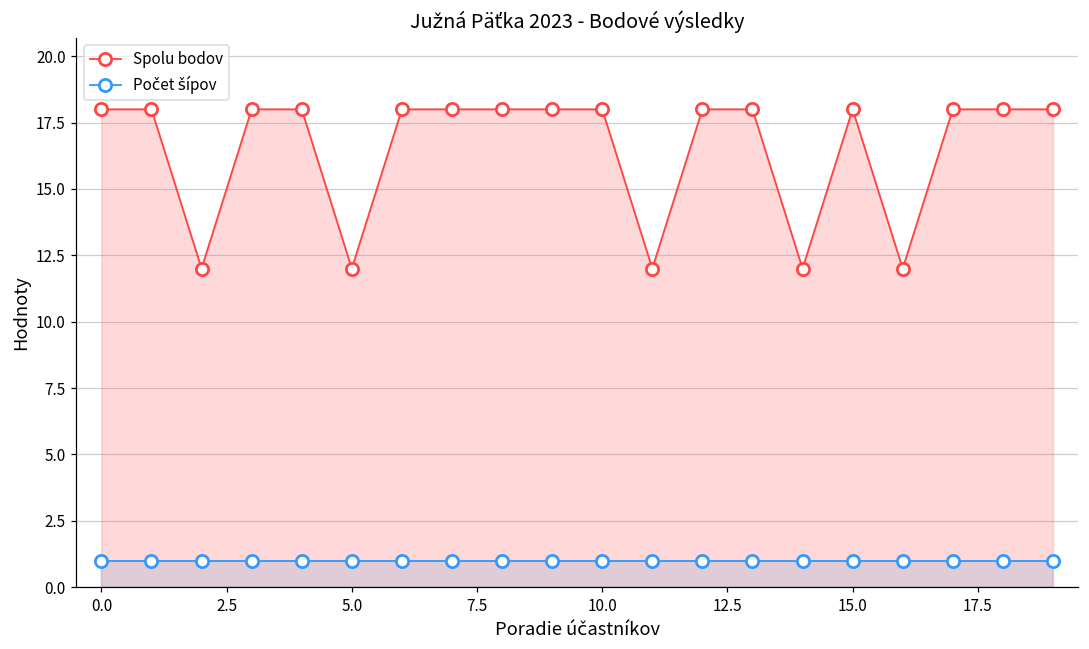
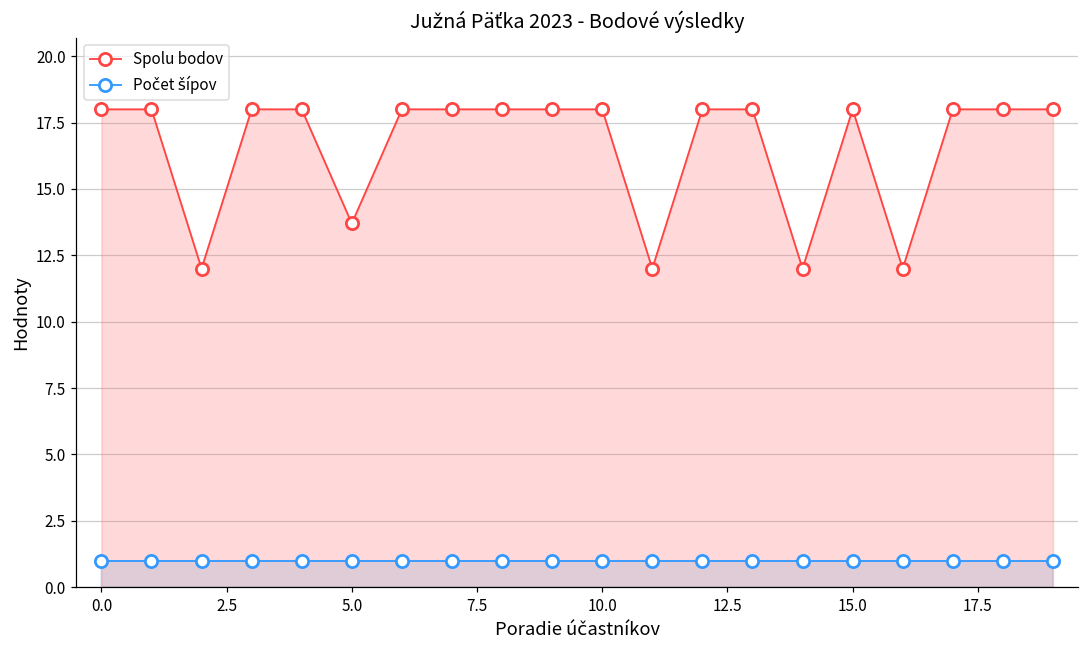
  {
    "Spolu bodov": {
      "0.0": 18.0,
-     "5.0": 12.0,
+     "5.0": 13.7,
      "10.0": 18.0,
      "15.0": 18.0
    },
    "Počet šípov": {
      "0.0": 1.0,
      "5.0": 1.0,
      "10.0": 1.0,
      "15.0": 1.0
    }
  }
